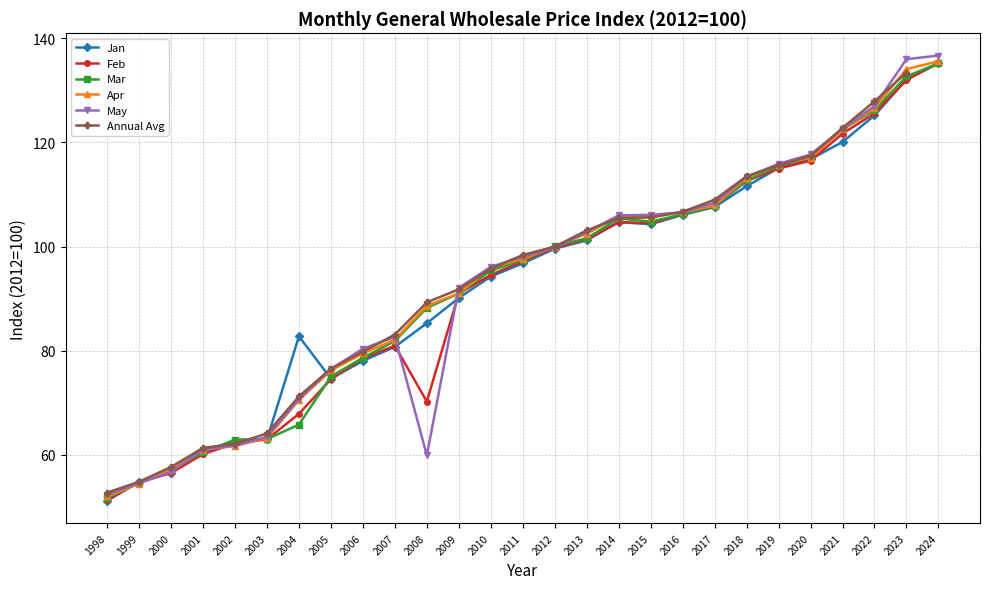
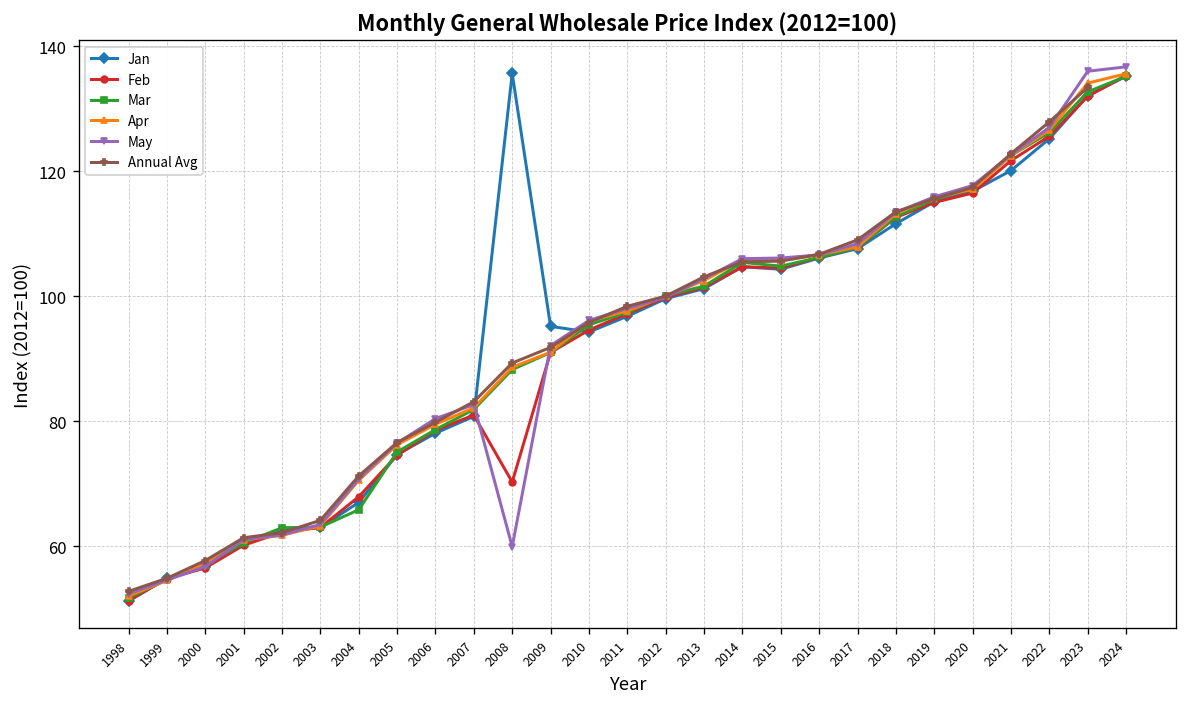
  {
    "Jan": {
-     "2004": 83,
-     "2008": 85,
-     "2009": 90,
+     "2004": 67,
+     "2008": 136,
+     "2009": 95,
      "2018": 112,
      "2021": 120
    },
    "Feb": {
      "2004": 68,
      "2008": 70,
      "2021": 122
    },
    "Mar": {
      "2004": 66,
      "2023": 133
    },
    "Apr": {
      "2023": 134
    },
    "May": {
      "2006": 80,
      "2008": 60,
      "2017": 108,
      "2023": 136,
      "2024": 137
    },
    "Annual Avg": {
      "2003": 64,
      "2004": 71,
      "2008": 89,
      "2017": 109,
      "2022": 128,
      "2023": 133
    }
  }
